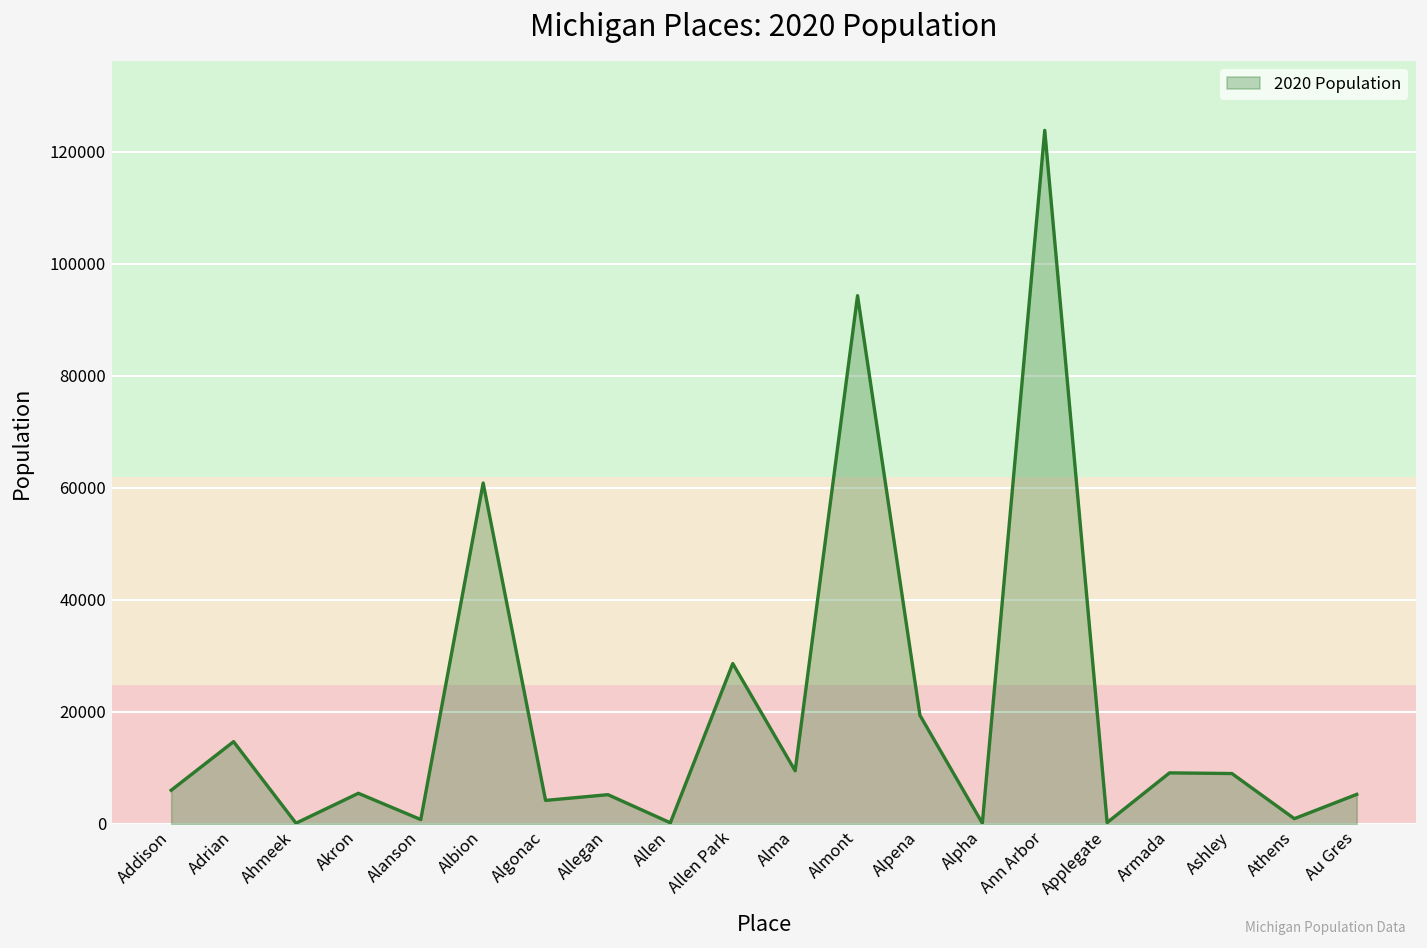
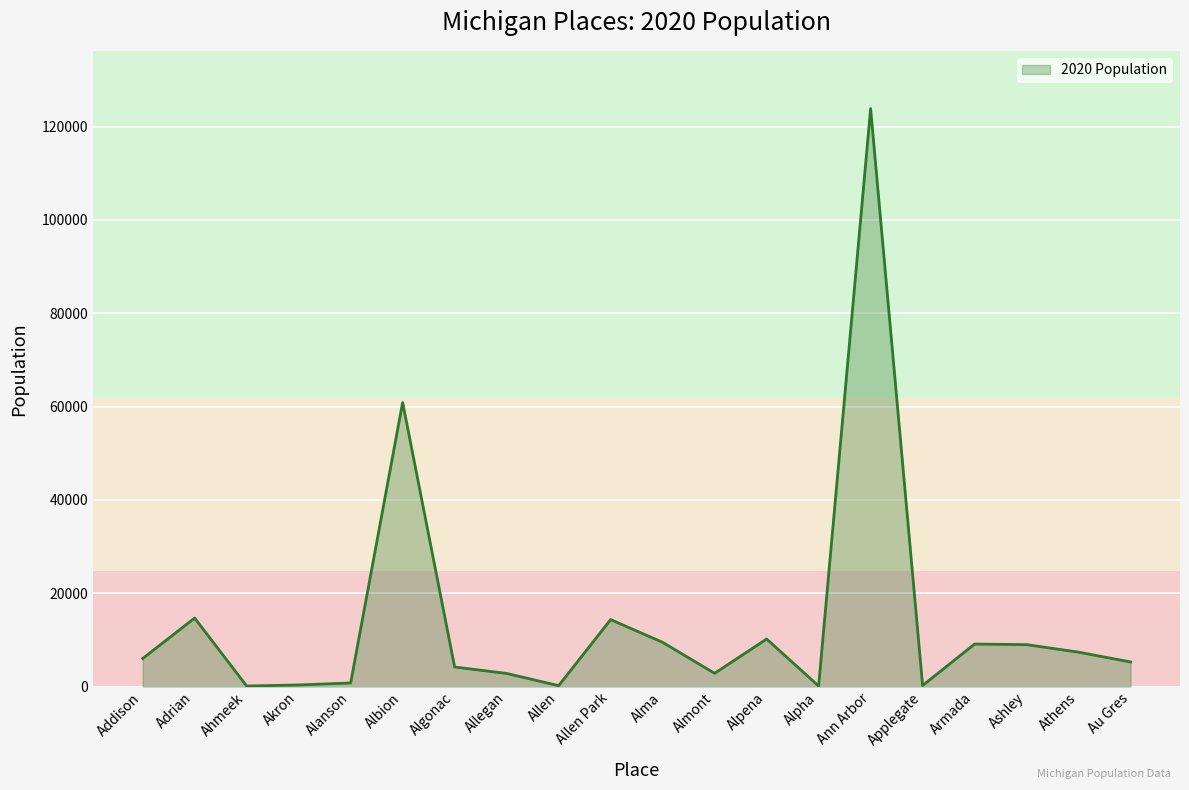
  {
    "Addison": 6000,
    "Adrian": 15000,
    "Ahmeek": 0,
-   "Akron": 5000,
+   "Akron": 0,
    "Alanson": 1000,
    "Albion": 61000,
    "Algonac": 4000,
-   "Allegan": 5000,
+   "Allegan": 3000,
    "Allen": 0,
-   "Allen Park": 29000,
+   "Allen Park": 14000,
    "Alma": 9000,
-   "Almont": 94000,
-   "Alpena": 19000,
+   "Almont": 3000,
+   "Alpena": 10000,
    "Alpha": 0,
    "Ann Arbor": 124000,
    "Applegate": 0,
    "Armada": 9000,
    "Ashley": 9000,
-   "Athens": 1000,
+   "Athens": 7000,
    "Au Gres": 5000
  }
